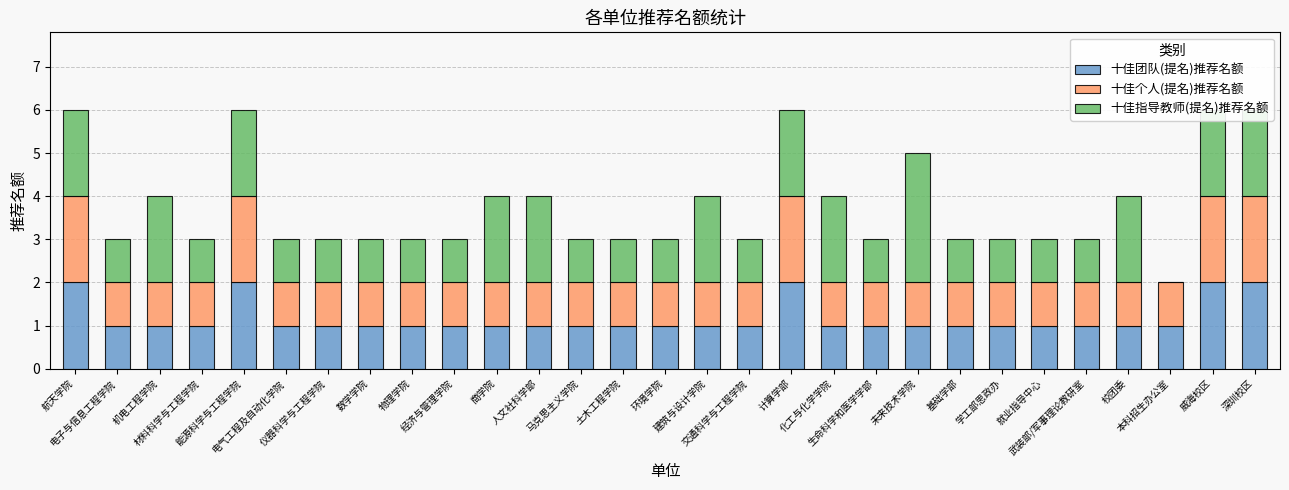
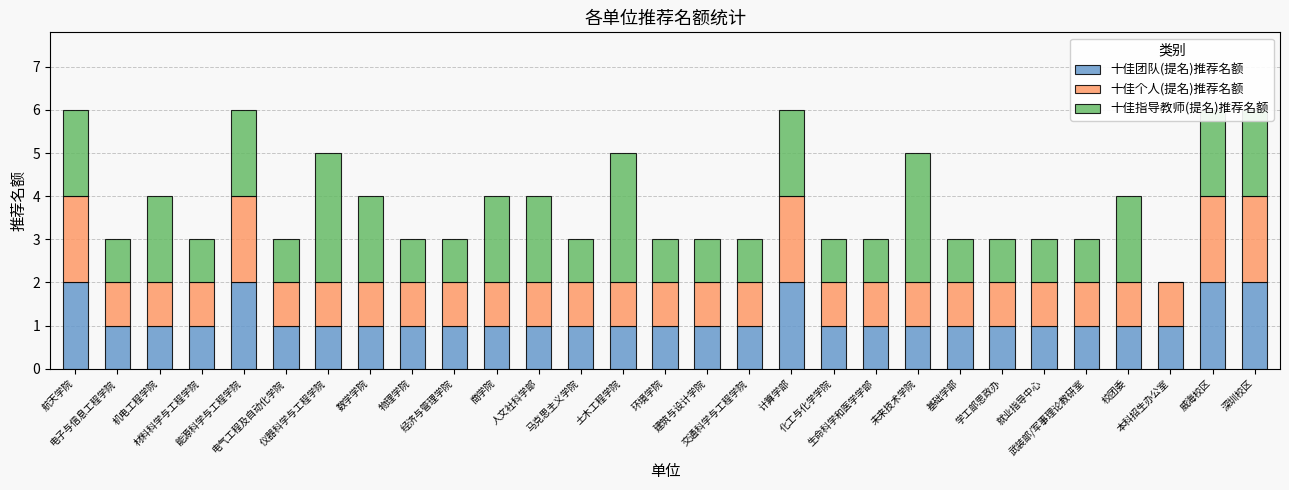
  {
    "十佳团队(提名)推荐名额": {
      "航天学院": 2,
      "电子与信息工程学院": 1,
      "机电工程学院": 1,
      "材料科学与工程学院": 1,
      "能源科学与工程学院": 2,
      "电气工程及自动化学院": 1,
      "仪器科学与工程学院": 1,
      "数学学院": 1,
      "物理学院": 1,
      "经济与管理学院": 1,
      "商学院": 1,
      "人文社科学部": 1,
      "马克思主义学院": 1,
      "土木工程学院": 1,
      "环境学院": 1,
      "建筑与设计学院": 1,
      "交通科学与工程学院": 1,
      "计算学部": 2,
      "化工与化学学院": 1,
      "生命科学和医学学部": 1,
      "未来技术学院": 1,
      "基础学部": 1,
      "学工部思政办": 1,
      "就业指导中心": 1,
      "武装部/军事理论教研室": 1,
      "校团委": 1,
      "本科招生办公室": 1,
      "威海校区": 2,
      "深圳校区": 2
    },
    "十佳个人(提名)推荐名额": {
      "航天学院": 2,
      "电子与信息工程学院": 1,
      "机电工程学院": 1,
      "材料科学与工程学院": 1,
      "能源科学与工程学院": 2,
      "电气工程及自动化学院": 1,
      "仪器科学与工程学院": 1,
      "数学学院": 1,
      "物理学院": 1,
      "经济与管理学院": 1,
      "商学院": 1,
      "人文社科学部": 1,
      "马克思主义学院": 1,
      "土木工程学院": 1,
      "环境学院": 1,
      "建筑与设计学院": 1,
      "交通科学与工程学院": 1,
      "计算学部": 2,
      "化工与化学学院": 1,
      "生命科学和医学学部": 1,
      "未来技术学院": 1,
      "基础学部": 1,
      "学工部思政办": 1,
      "就业指导中心": 1,
      "武装部/军事理论教研室": 1,
      "校团委": 1,
      "本科招生办公室": 1,
      "威海校区": 2,
      "深圳校区": 2
    },
    "十佳指导教师(提名)推荐名额": {
      "航天学院": 2,
      "电子与信息工程学院": 1,
      "机电工程学院": 2,
      "材料科学与工程学院": 1,
      "能源科学与工程学院": 2,
      "电气工程及自动化学院": 1,
-     "仪器科学与工程学院": 1,
-     "数学学院": 1,
+     "仪器科学与工程学院": 3,
+     "数学学院": 2,
      "物理学院": 1,
      "经济与管理学院": 1,
      "商学院": 2,
      "人文社科学部": 2,
      "马克思主义学院": 1,
-     "土木工程学院": 1,
+     "土木工程学院": 3,
      "环境学院": 1,
-     "建筑与设计学院": 2,
+     "建筑与设计学院": 1,
      "交通科学与工程学院": 1,
      "计算学部": 2,
-     "化工与化学学院": 2,
+     "化工与化学学院": 1,
      "生命科学和医学学部": 1,
      "未来技术学院": 3,
      "基础学部": 1,
      "学工部思政办": 1,
      "就业指导中心": 1,
      "武装部/军事理论教研室": 1,
      "校团委": 2,
      "本科招生办公室": 0
    }
  }
